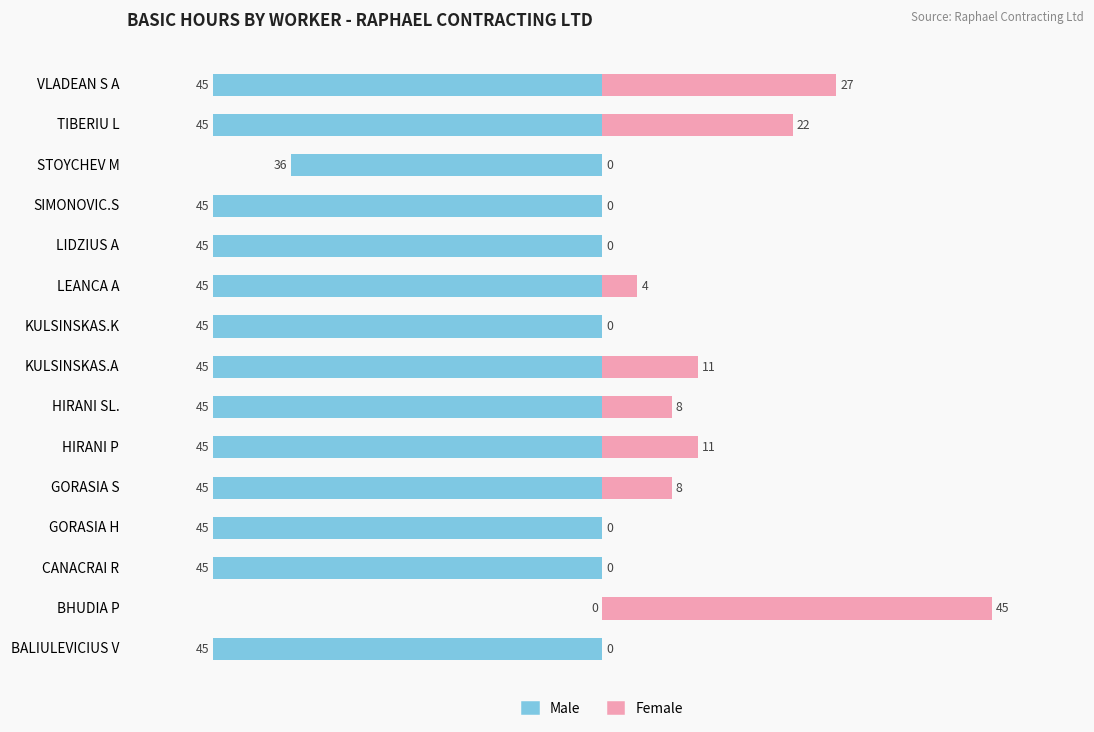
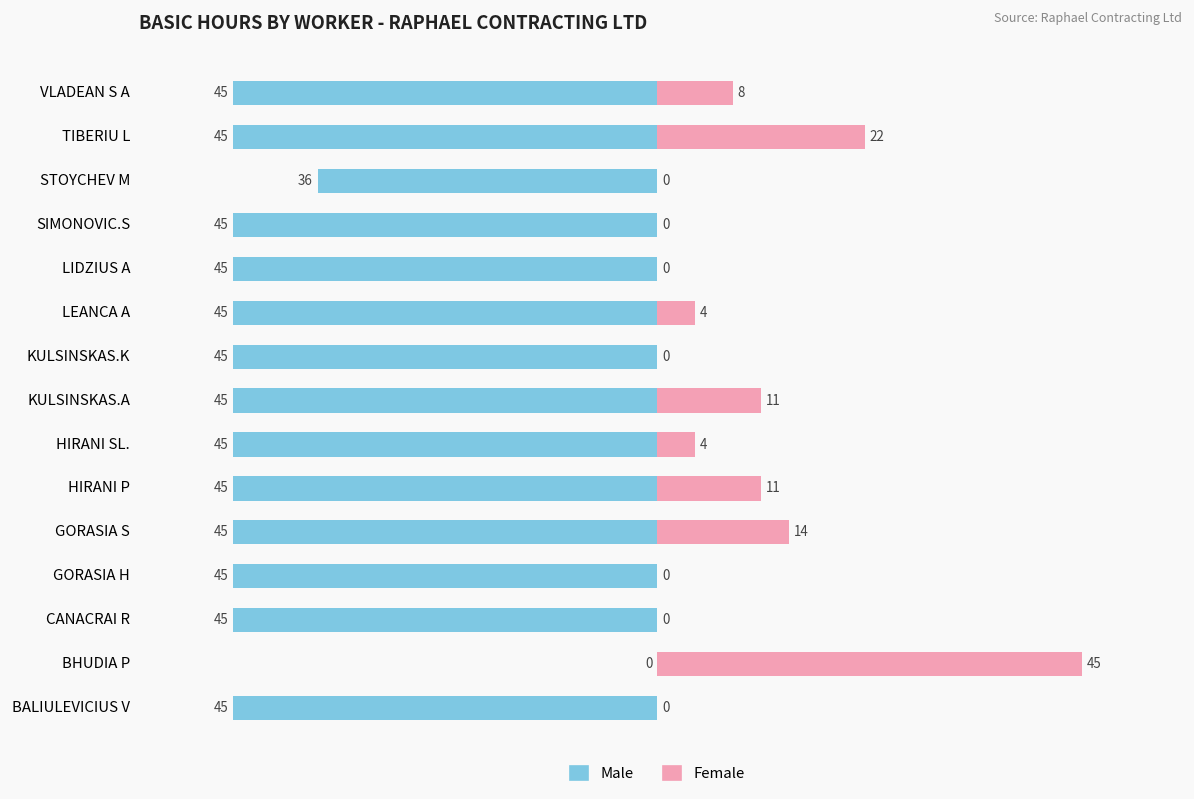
  {
    "Male": {
      "BHUDIA P": 0
    },
    "Female": {
-     "VLADEAN S A": 27,
+     "VLADEAN S A": 8,
      "TIBERIU L": 22,
      "STOYCHEV M": 0,
      "SIMONOVIC.S": 0,
      "LIDZIUS A": 0,
      "LEANCA A": 4,
      "KULSINSKAS.K": 0,
      "KULSINSKAS.A": 11,
-     "HIRANI SL.": 8,
+     "HIRANI SL.": 4,
      "HIRANI P": 11,
-     "GORASIA S": 8,
+     "GORASIA S": 14,
      "GORASIA H": 0,
      "CANACRAI R": 0,
      "BHUDIA P": 45,
      "BALIULEVICIUS V": 0
    }
  }
